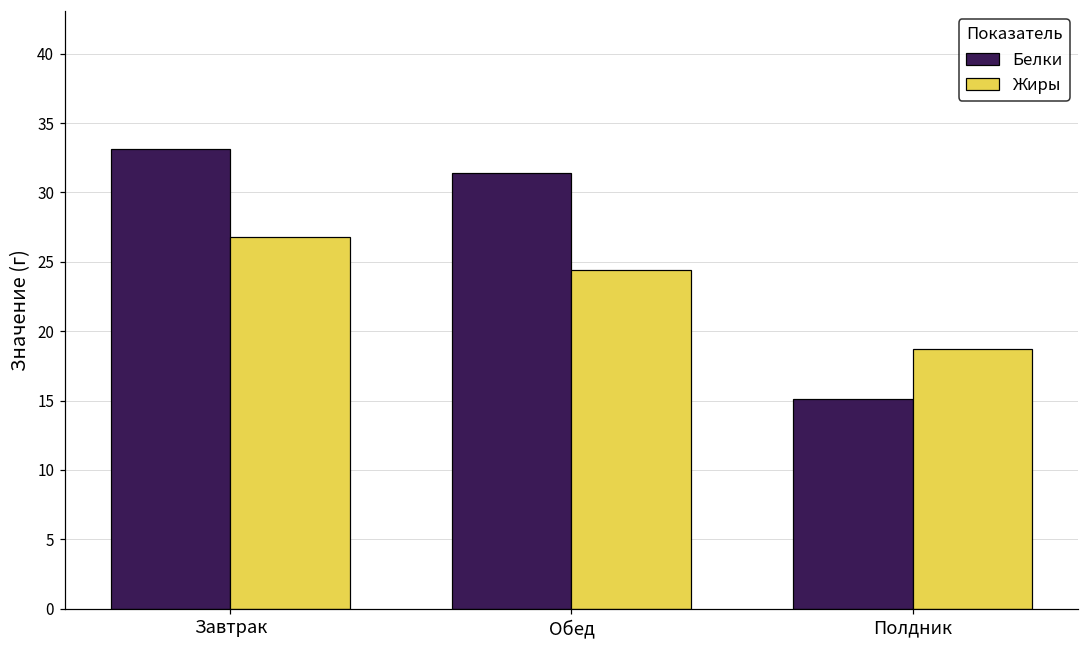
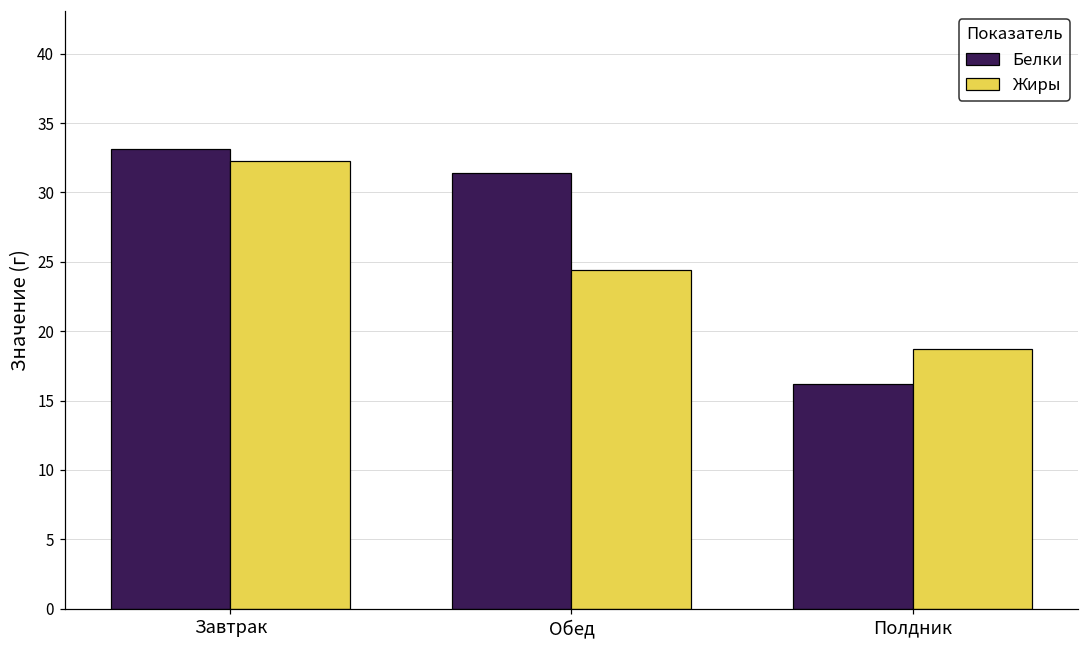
  {
    "Белки": {
      "Завтрак": 33.1,
      "Обед": 31.4,
-     "Полдник": 15.1
+     "Полдник": 16.2
    },
    "Жиры": {
-     "Завтрак": 26.8,
+     "Завтрак": 32.2,
      "Обед": 24.4,
      "Полдник": 18.7
    }
  }
